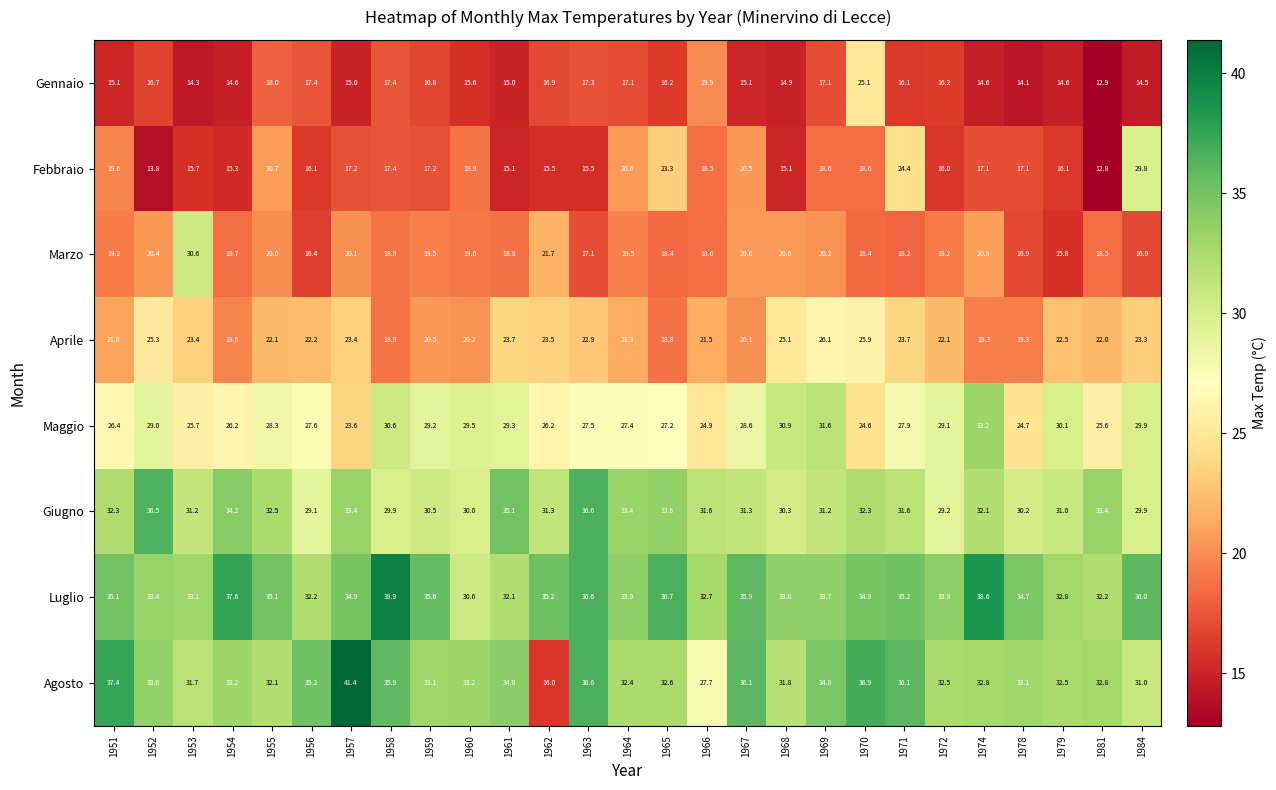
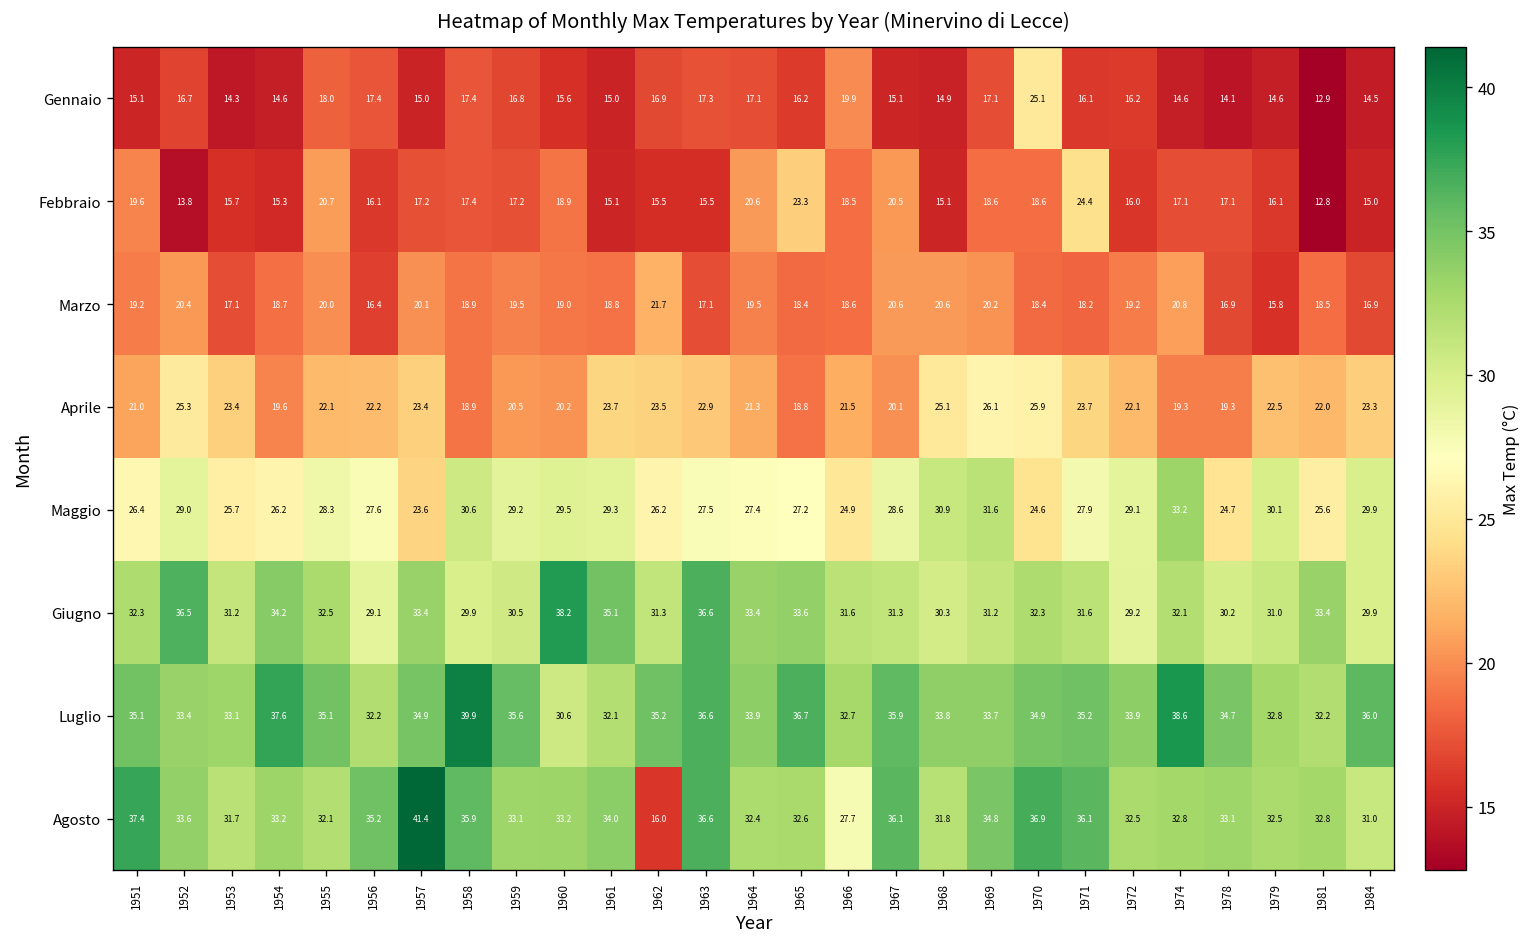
  {
    "Febbraio": {
      "1951": 19.6,
      "1952": 13.8,
      "1953": 15.7,
      "1954": 15.3,
      "1955": 20.7,
      "1956": 16.1,
      "1957": 17.2,
      "1958": 17.4,
      "1959": 17.2,
      "1960": 18.9,
      "1961": 15.1,
      "1962": 15.5,
      "1963": 15.5,
      "1964": 20.6,
      "1965": 23.3,
      "1966": 18.5,
      "1967": 20.5,
      "1968": 15.1,
      "1969": 18.6,
      "1970": 18.6,
      "1971": 24.4,
      "1972": 16.0,
      "1974": 17.1,
      "1978": 17.1,
      "1979": 16.1,
      "1981": 12.8,
-     "1984": 29.8
+     "1984": 15.0
    },
    "Marzo": {
      "1951": 19.2,
      "1952": 20.4,
-     "1953": 30.6,
+     "1953": 17.1,
      "1954": 18.7,
      "1955": 20.0,
      "1956": 16.4,
      "1957": 20.1,
      "1958": 18.9,
      "1959": 19.5,
      "1960": 19.0,
      "1961": 18.8,
      "1962": 21.7,
      "1963": 17.1,
      "1964": 19.5,
      "1965": 18.4,
      "1966": 18.6,
      "1967": 20.6,
      "1968": 20.6,
      "1969": 20.2,
      "1970": 18.4,
      "1971": 18.2,
      "1972": 19.2,
      "1974": 20.8,
      "1978": 16.9,
      "1979": 15.8,
      "1981": 18.5,
      "1984": 16.9
    },
    "Giugno": {
      "1951": 32.3,
      "1952": 36.5,
      "1953": 31.2,
      "1954": 34.2,
      "1955": 32.5,
      "1956": 29.1,
      "1957": 33.4,
      "1958": 29.9,
      "1959": 30.5,
-     "1960": 30.0,
+     "1960": 38.2,
      "1961": 35.1,
      "1962": 31.3,
      "1963": 36.6,
      "1964": 33.4,
      "1965": 33.6,
      "1966": 31.6,
      "1967": 31.3,
      "1968": 30.3,
      "1969": 31.2,
      "1970": 32.3,
      "1971": 31.6,
      "1972": 29.2,
      "1974": 32.1,
      "1978": 30.2,
      "1979": 31.0,
      "1981": 33.4,
      "1984": 29.9
    }
  }
